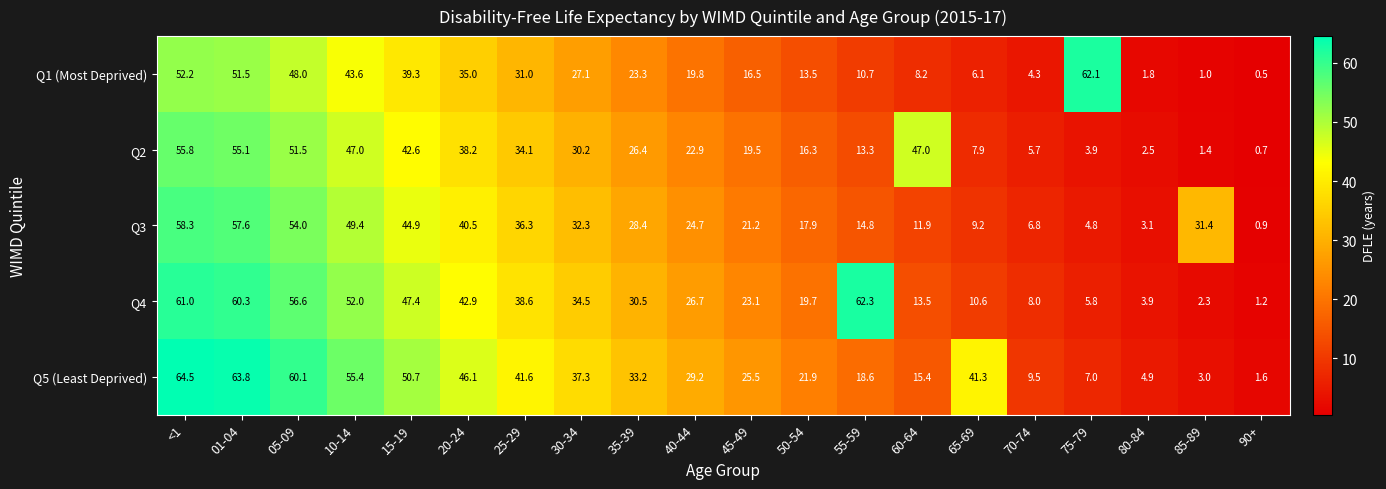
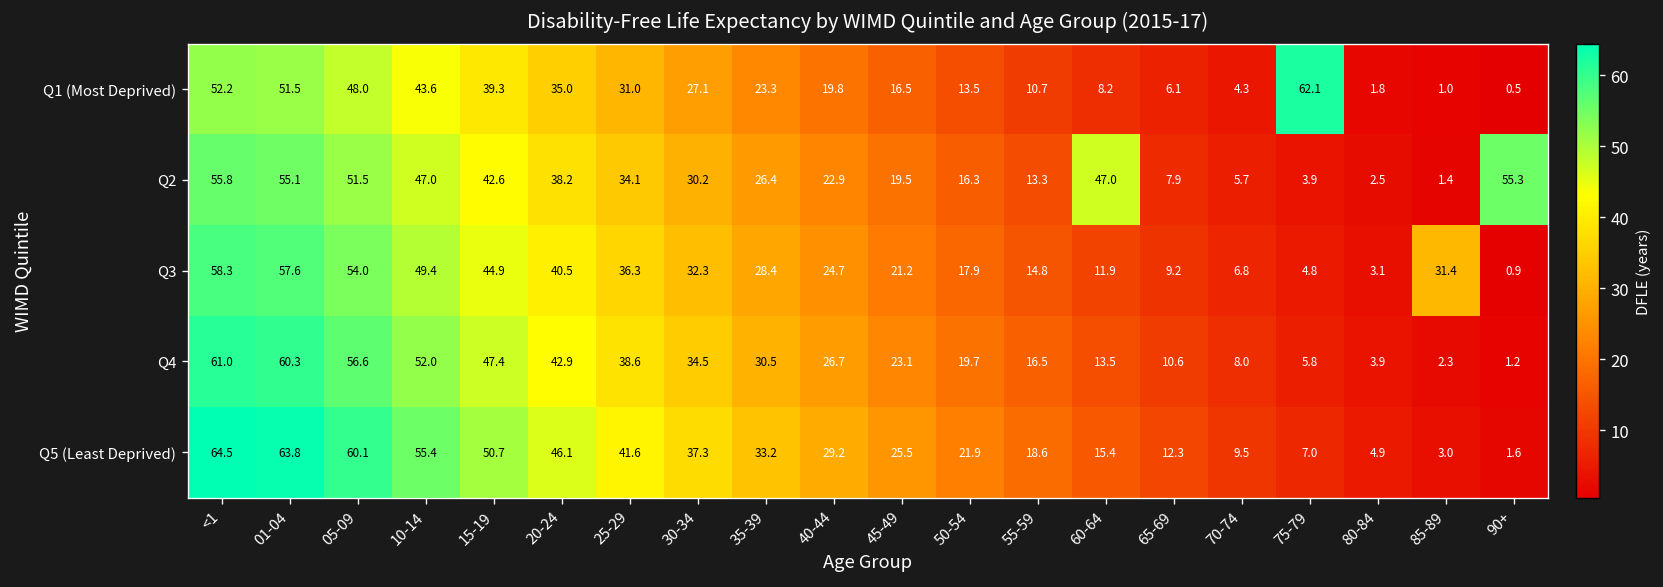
  {
    "Q1 (Most Deprived)": {
      "<1": 52.2,
      "01-04": 51.5,
      "05-09": 48.0,
      "10-14": 43.6,
      "15-19": 39.3,
      "20-24": 35.0,
      "25-29": 31.0,
      "30-34": 27.1,
      "35-39": 23.3,
      "40-44": 19.8,
      "45-49": 16.5,
      "50-54": 13.5,
      "55-59": 10.7,
      "60-64": 8.2,
      "65-69": 6.1,
      "70-74": 4.3,
      "75-79": 62.1,
      "80-84": 1.8,
      "85-89": 1.0,
      "90+": 0.5
    },
    "Q2": {
      "<1": 55.8,
      "01-04": 55.1,
      "05-09": 51.5,
      "10-14": 47.0,
      "15-19": 42.6,
      "20-24": 38.2,
      "25-29": 34.1,
      "30-34": 30.2,
      "35-39": 26.4,
      "40-44": 22.9,
      "45-49": 19.5,
      "50-54": 16.3,
      "55-59": 13.3,
      "60-64": 47.0,
      "65-69": 7.9,
      "70-74": 5.7,
      "75-79": 3.9,
      "80-84": 2.5,
      "85-89": 1.4,
-     "90+": 0.7
+     "90+": 55.3
    },
    "Q3": {
      "<1": 58.3,
      "01-04": 57.6,
      "05-09": 54.0,
      "10-14": 49.4,
      "15-19": 44.9,
      "20-24": 40.5,
      "25-29": 36.3,
      "30-34": 32.3,
      "35-39": 28.4,
      "40-44": 24.7,
      "45-49": 21.2,
      "50-54": 17.9,
      "55-59": 14.8,
      "60-64": 11.9,
      "65-69": 9.2,
      "70-74": 6.8,
      "75-79": 4.8,
      "80-84": 3.1,
      "85-89": 31.4,
      "90+": 0.9
    },
    "Q4": {
      "<1": 61.0,
      "01-04": 60.3,
      "05-09": 56.6,
      "10-14": 52.0,
      "15-19": 47.4,
      "20-24": 42.9,
      "25-29": 38.6,
      "30-34": 34.5,
      "35-39": 30.5,
      "40-44": 26.7,
      "45-49": 23.1,
      "50-54": 19.7,
-     "55-59": 62.3,
+     "55-59": 16.5,
      "60-64": 13.5,
      "65-69": 10.6,
      "70-74": 8.0,
      "75-79": 5.8,
      "80-84": 3.9,
      "85-89": 2.3,
      "90+": 1.2
    },
    "Q5 (Least Deprived)": {
      "<1": 64.5,
      "01-04": 63.8,
      "05-09": 60.1,
      "10-14": 55.4,
      "15-19": 50.7,
      "20-24": 46.1,
      "25-29": 41.6,
      "30-34": 37.3,
      "35-39": 33.2,
      "40-44": 29.2,
      "45-49": 25.5,
      "50-54": 21.9,
      "55-59": 18.6,
      "60-64": 15.4,
-     "65-69": 41.3,
+     "65-69": 12.3,
      "70-74": 9.5,
      "75-79": 7.0,
      "80-84": 4.9,
      "85-89": 3.0,
      "90+": 1.6
    }
  }
